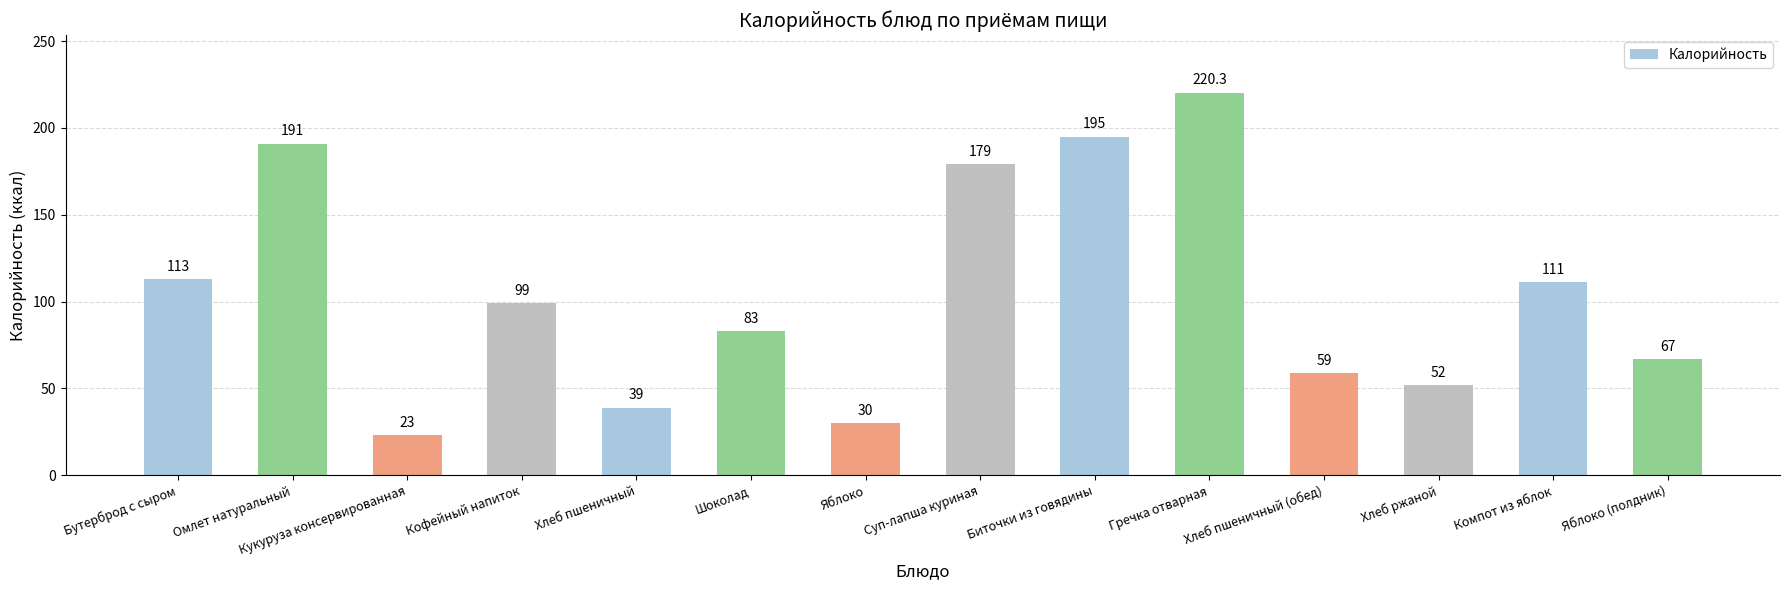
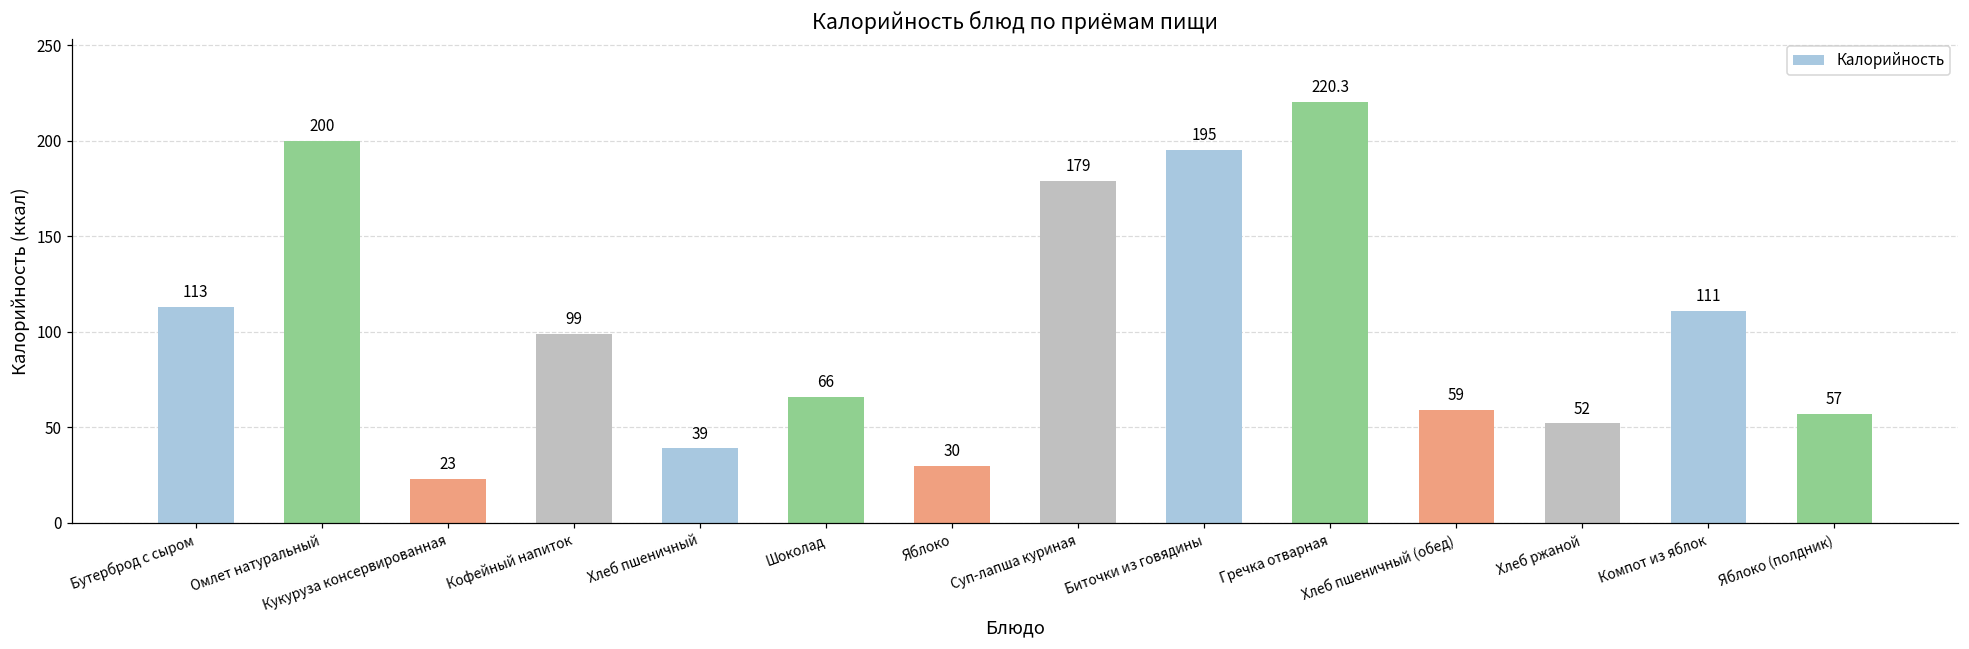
  {
    "Бутерброд с сыром": 113,
-   "Омлет натуральный": 191,
+   "Омлет натуральный": 200,
    "Кукуруза консервированная": 23,
    "Кофейный напиток": 99,
    "Хлеб пшеничный": 39,
-   "Шоколад": 83,
+   "Шоколад": 66,
    "Яблоко": 30,
    "Суп-лапша куриная": 179,
    "Биточки из говядины": 195,
    "Гречка отварная": 220.3,
    "Хлеб пшеничный (обед)": 59,
    "Хлеб ржаной": 52,
    "Компот из яблок": 111,
-   "Яблоко (полдник)": 67
+   "Яблоко (полдник)": 57
  }
